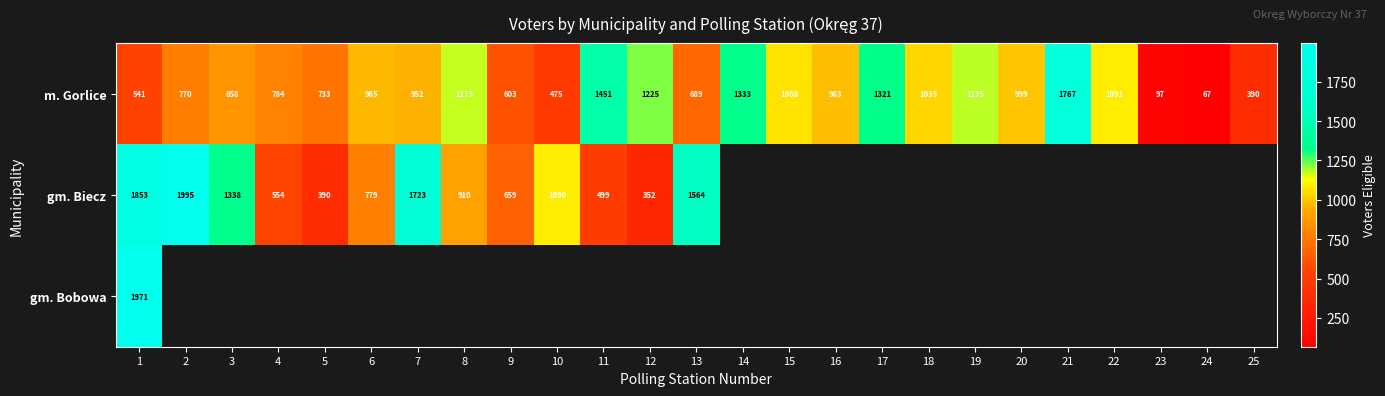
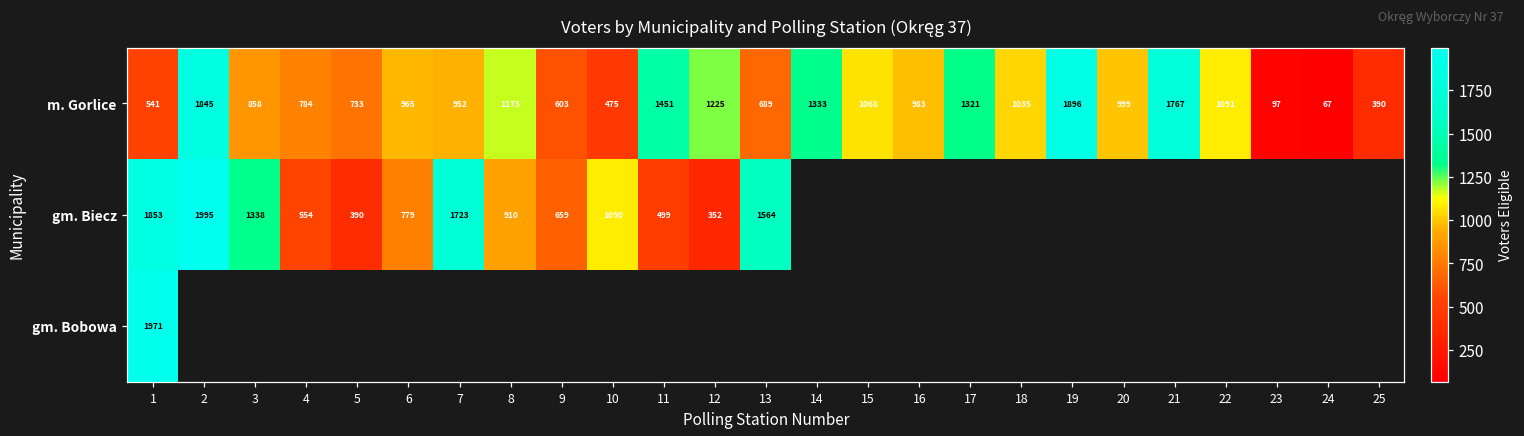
  {
    "m. Gorlice": {
      "1": 541,
-     "2": 770,
+     "2": 1845,
      "3": 858,
      "4": 784,
      "5": 733,
      "6": 965,
      "7": 952,
      "8": 1173,
      "9": 603,
      "10": 475,
      "11": 1451,
      "12": 1225,
      "13": 689,
      "14": 1333,
      "15": 1068,
      "16": 983,
      "17": 1321,
      "18": 1035,
-     "19": 1175,
+     "19": 1896,
      "20": 999,
      "21": 1767,
      "22": 1091,
      "23": 97,
      "24": 67,
      "25": 390
    },
    "gm. Biecz": {
      "1": 1853,
      "2": 1995,
      "3": 1338,
      "4": 554,
      "5": 390,
      "6": 779,
      "7": 1723,
      "8": 910,
      "9": 659,
      "10": 1090,
      "11": 499,
      "12": 352,
      "13": 1564
    },
    "gm. Bobowa": {
      "1": 1971
    }
  }
